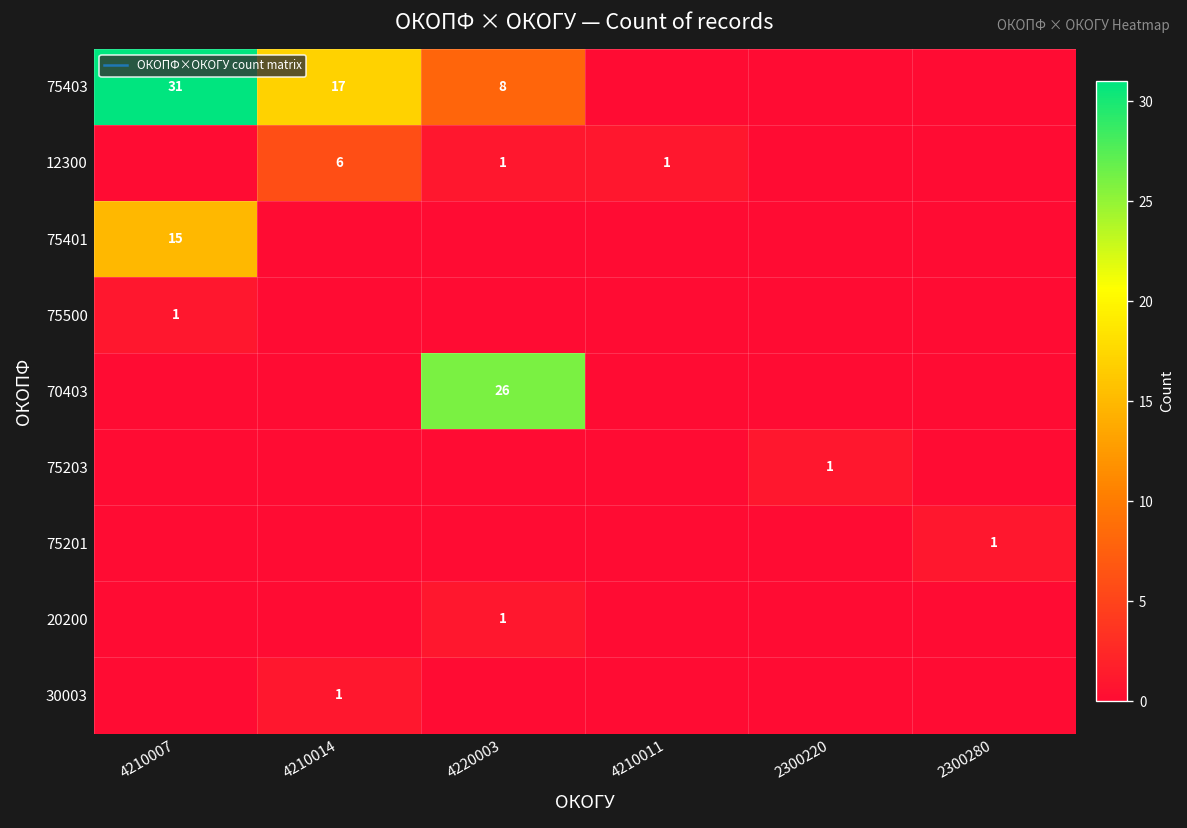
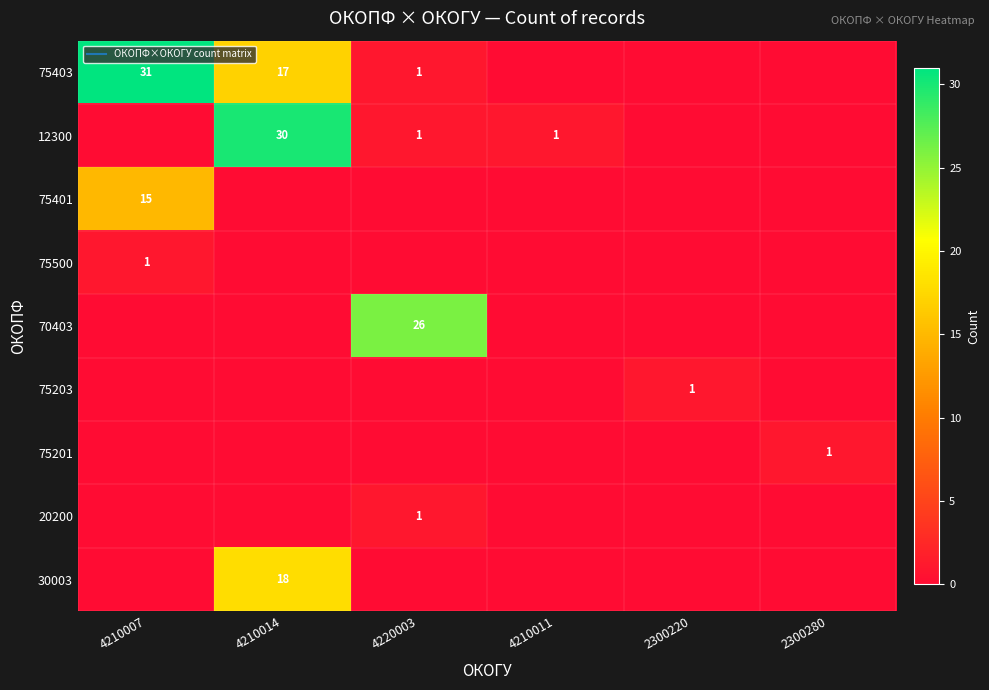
  {
    "75403": {
      "4210007": 31,
      "4210014": 17,
-     "4220003": 8
+     "4220003": 1
    },
    "12300": {
-     "4210014": 6,
+     "4210014": 30,
      "4220003": 1,
      "4210011": 1
    },
    "75401": {
      "4210007": 15
    },
    "75500": {
      "4210007": 1
    },
    "70403": {
      "4220003": 26
    },
    "75203": {
      "2300220": 1
    },
    "75201": {
      "2300280": 1
    },
    "20200": {
      "4220003": 1
    },
    "30003": {
-     "4210014": 1
+     "4210014": 18
    }
  }
